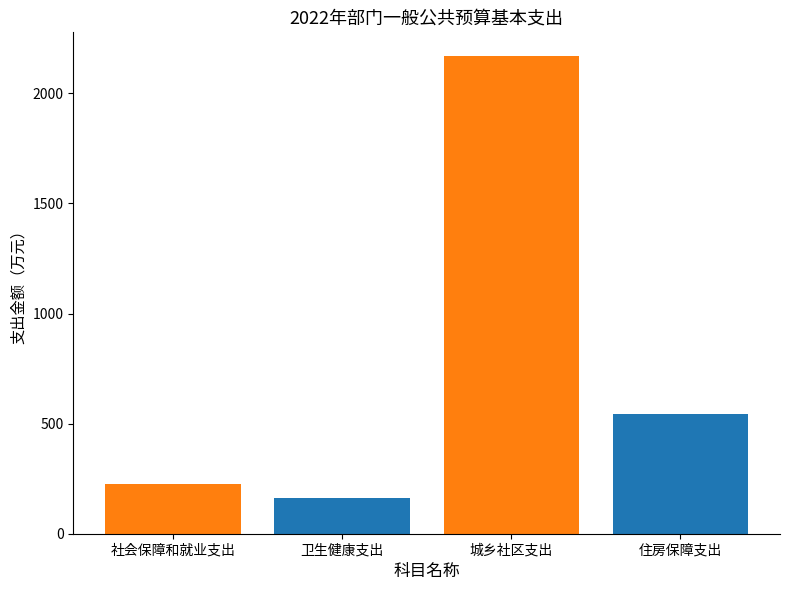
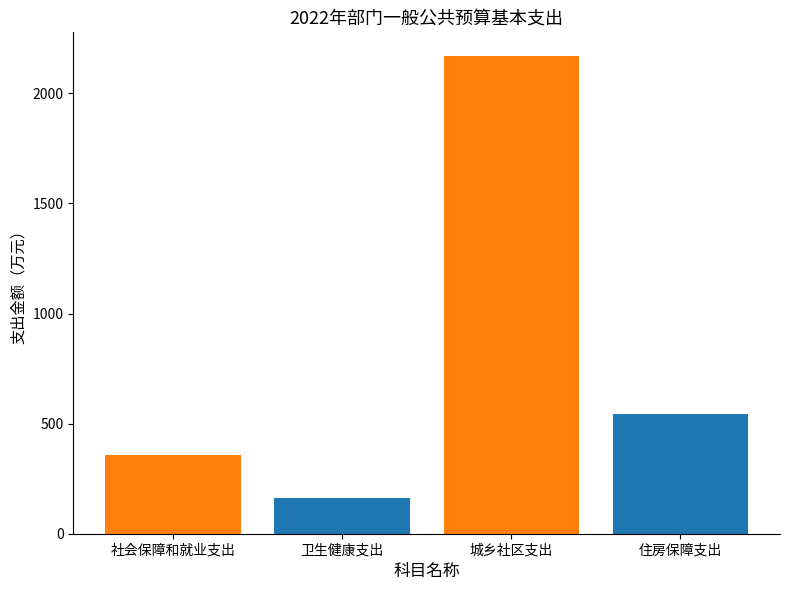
  {
-   "社会保障和就业支出": 230,
+   "社会保障和就业支出": 360,
    "卫生健康支出": 160,
    "城乡社区支出": 2170,
    "住房保障支出": 550
  }
